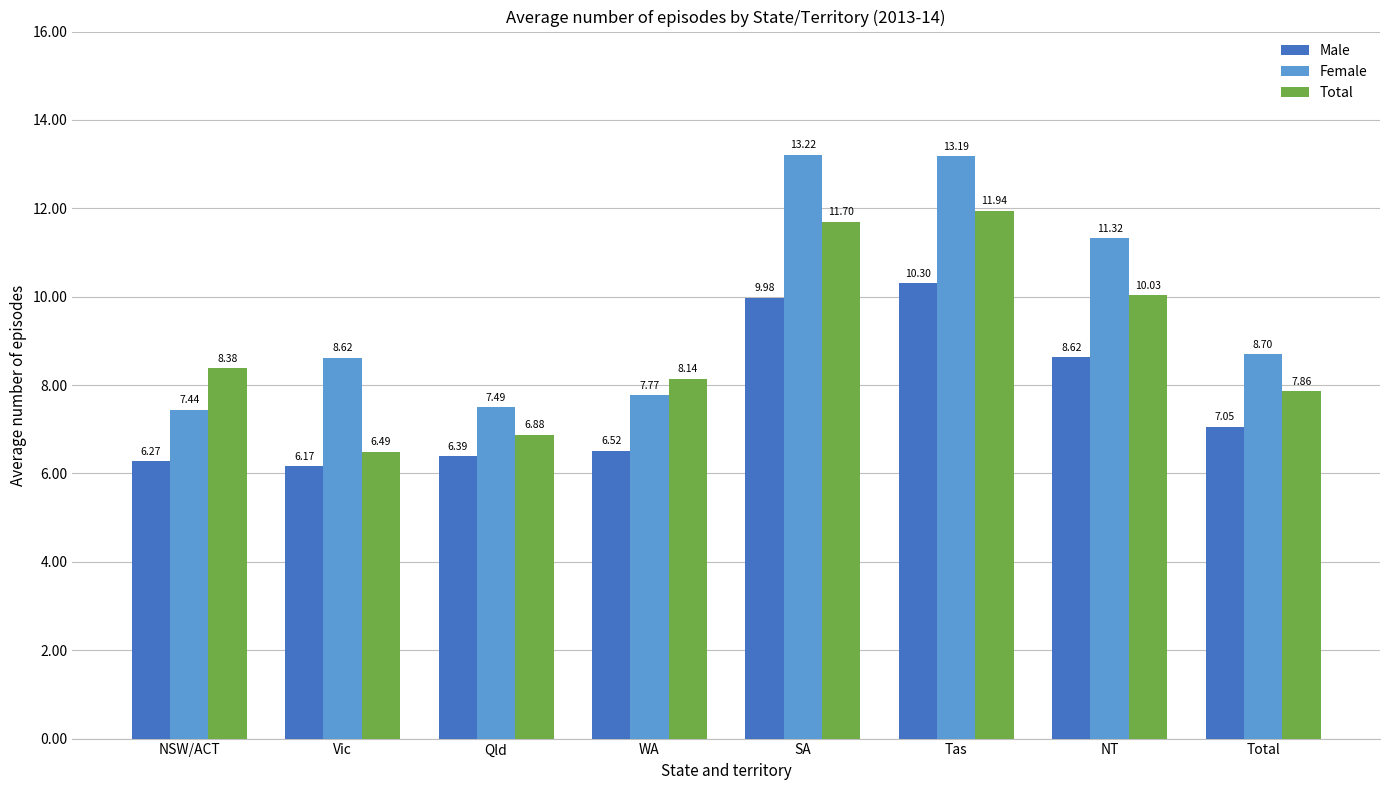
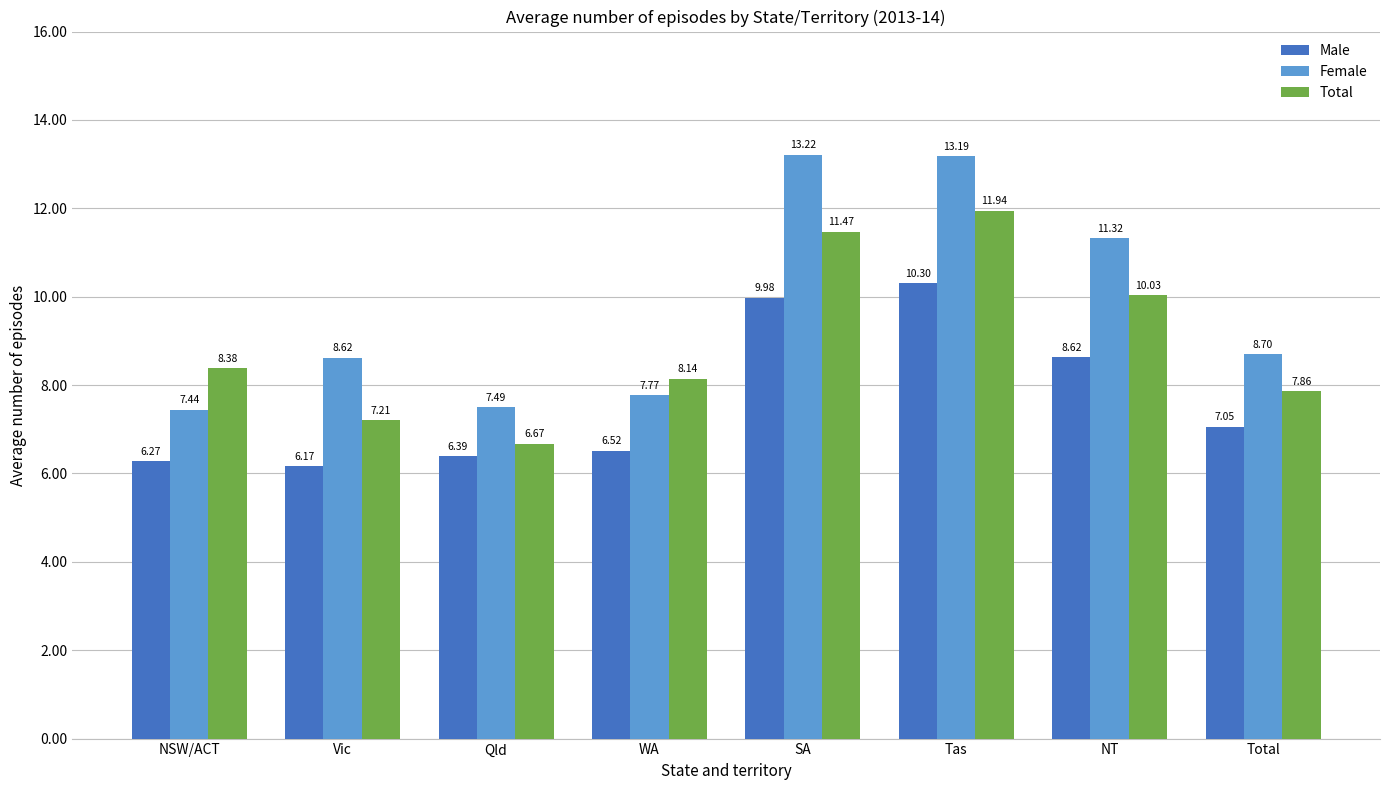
  {
    "Total": {
      "NSW/ACT": 8.38,
-     "Vic": 6.49,
-     "Qld": 6.88,
+     "Vic": 7.21,
+     "Qld": 6.67,
      "WA": 8.14,
-     "SA": 11.70,
+     "SA": 11.47,
      "Tas": 11.94,
      "NT": 10.03,
      "Total": 7.86
    }
  }
